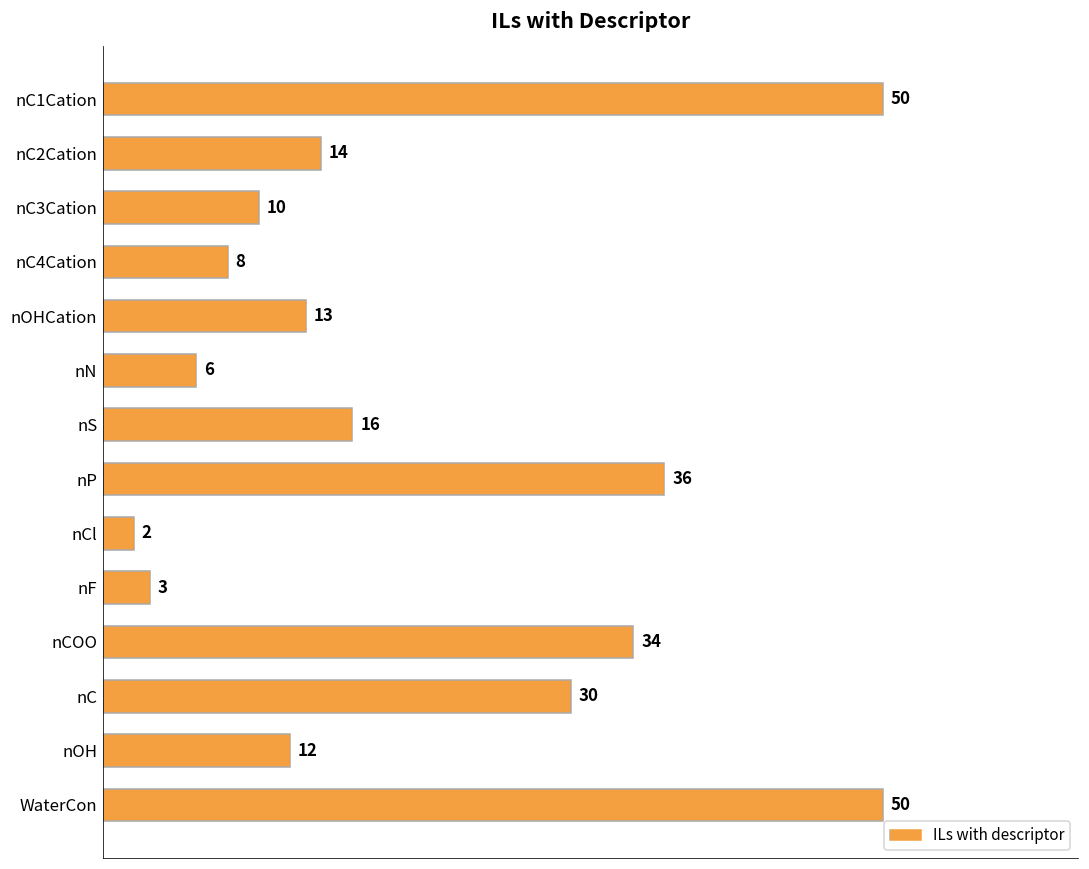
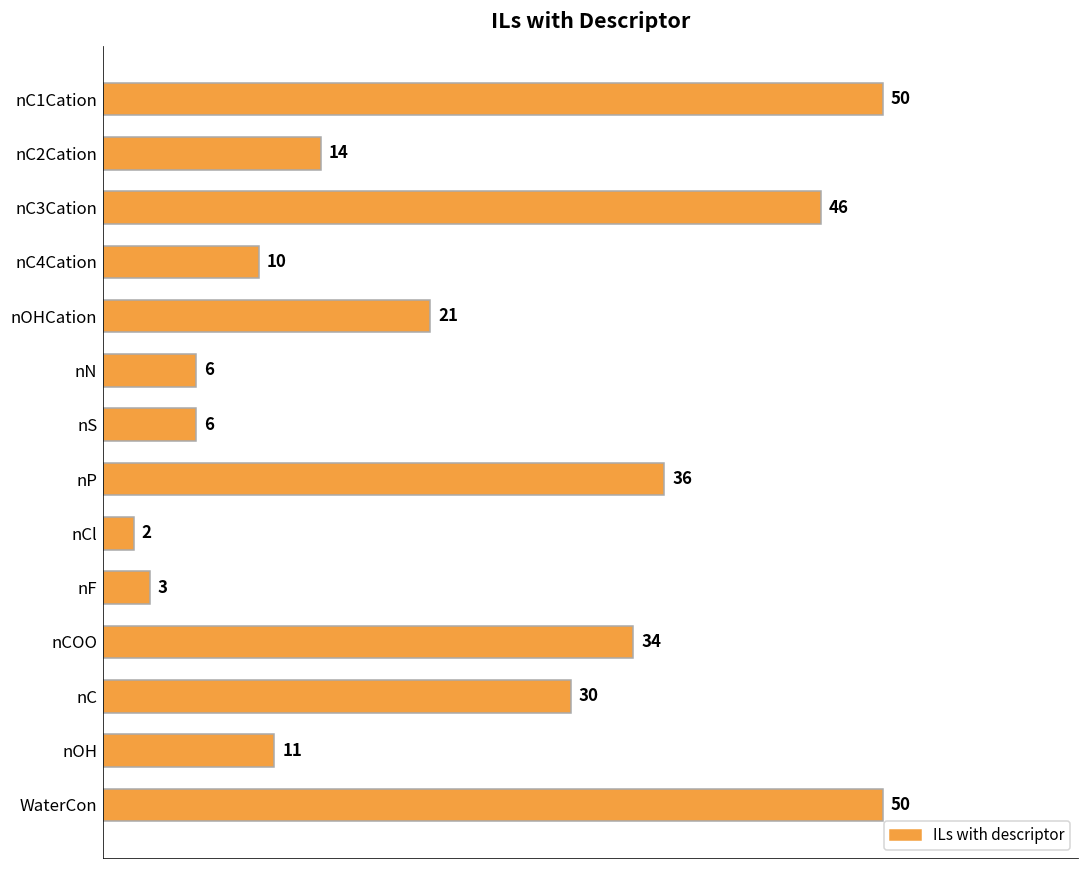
  {
    "nC1Cation": 50,
    "nC2Cation": 14,
-   "nC3Cation": 10,
-   "nC4Cation": 8,
-   "nOHCation": 13,
+   "nC3Cation": 46,
+   "nC4Cation": 10,
+   "nOHCation": 21,
    "nN": 6,
-   "nS": 16,
+   "nS": 6,
    "nP": 36,
    "nCl": 2,
    "nF": 3,
    "nCOO": 34,
    "nC": 30,
-   "nOH": 12,
+   "nOH": 11,
    "WaterCon": 50
  }
